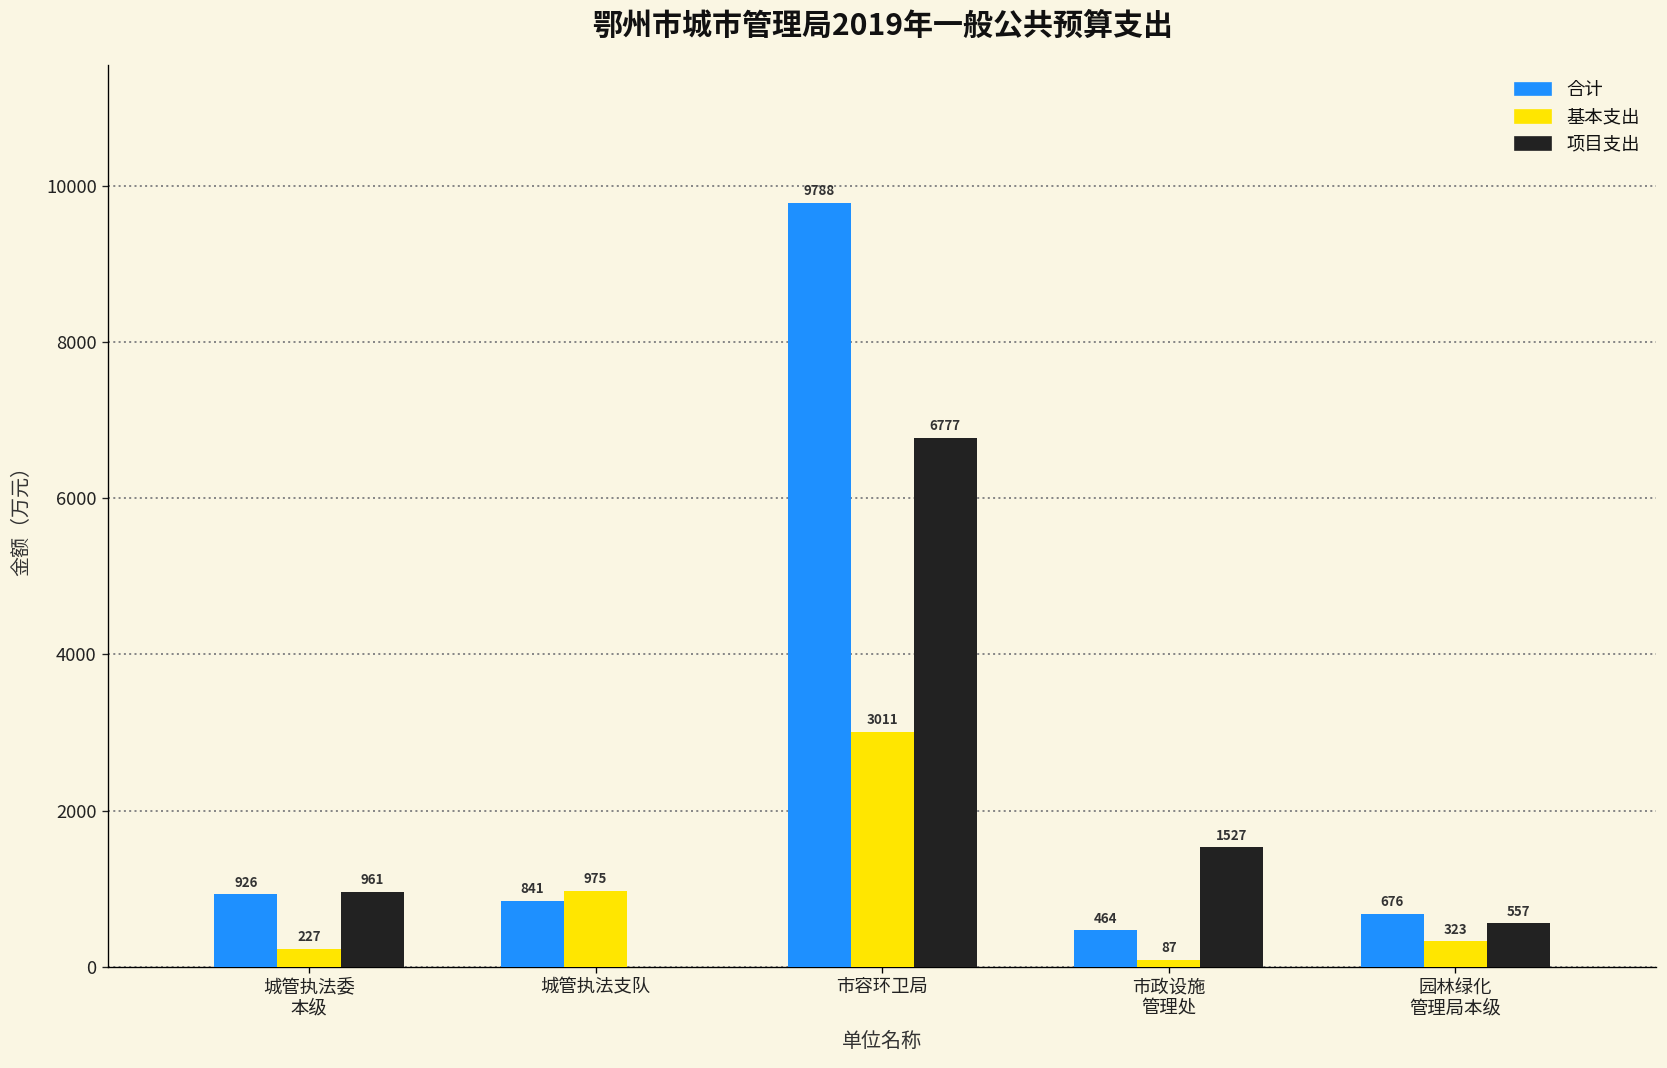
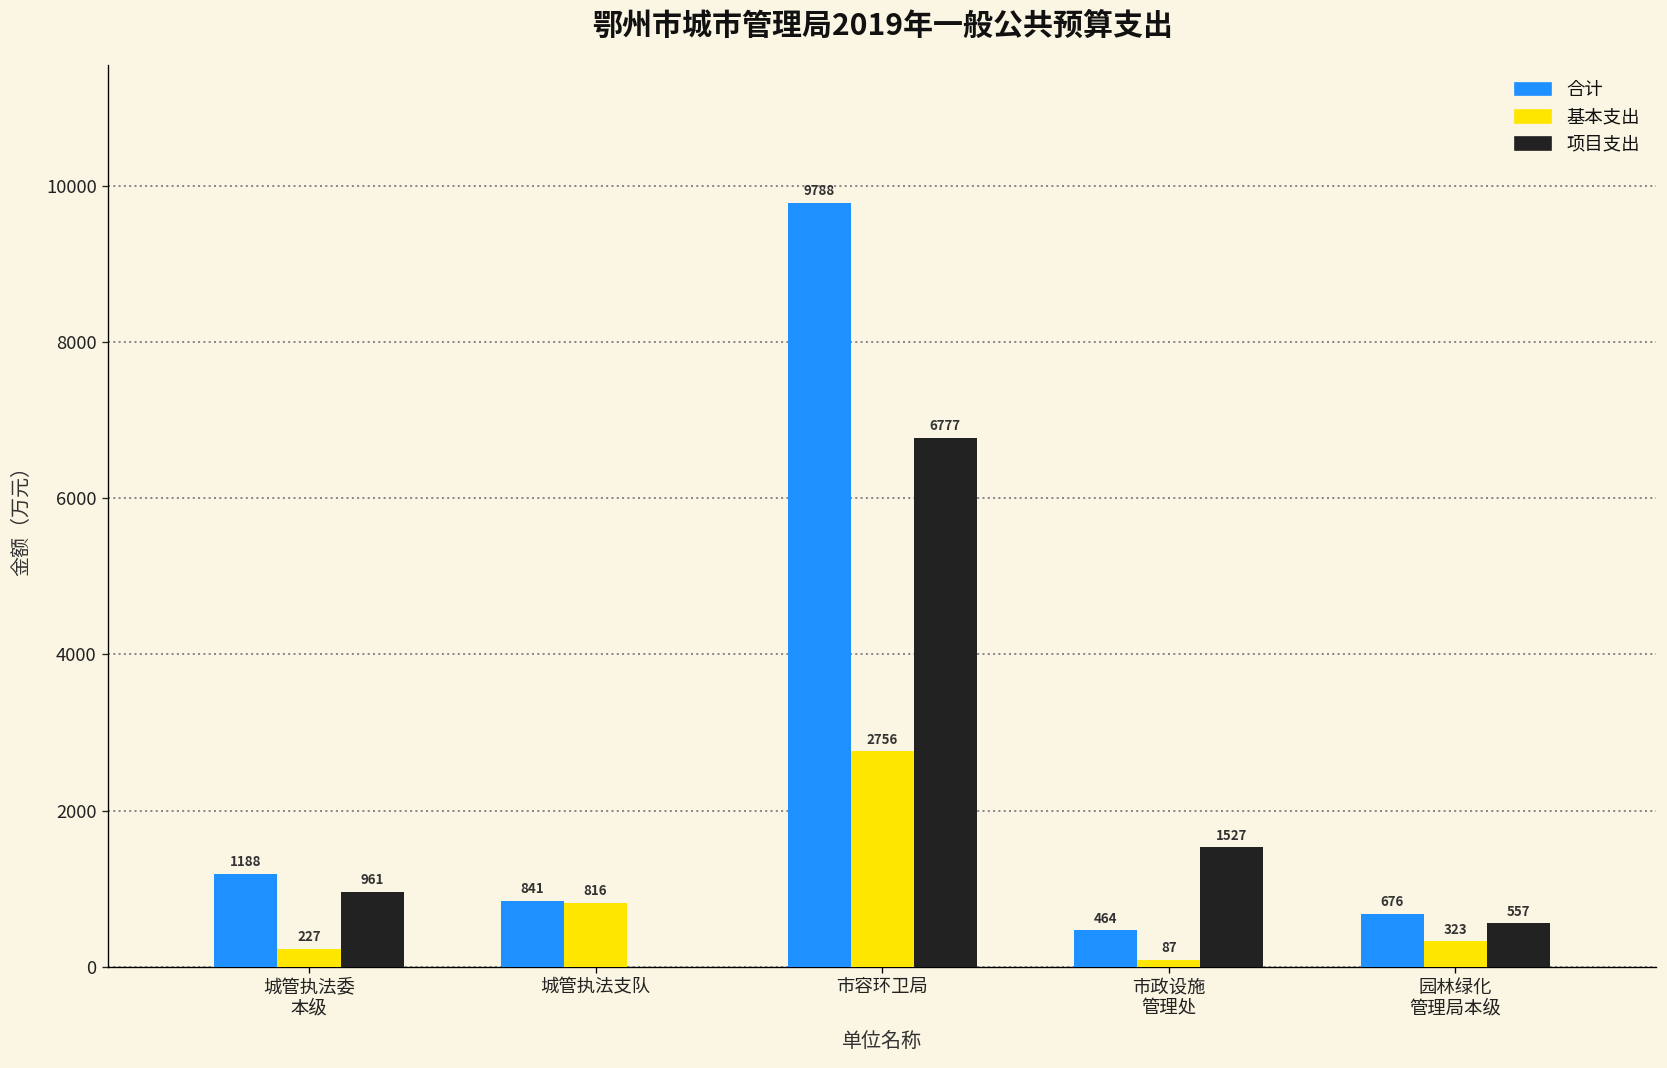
  {
    "合计": {
-     "城管执法委 本级": 926,
+     "城管执法委 本级": 1188,
      "城管执法支队": 841,
      "市容环卫局": 9788,
      "市政设施 管理处": 464,
      "园林绿化 管理局本级": 676
    },
    "基本支出": {
      "城管执法委 本级": 227,
-     "城管执法支队": 975,
-     "市容环卫局": 3011,
+     "城管执法支队": 816,
+     "市容环卫局": 2756,
      "市政设施 管理处": 87,
      "园林绿化 管理局本级": 323
    },
    "项目支出": {
      "城管执法委 本级": 961,
      "市容环卫局": 6777,
      "市政设施 管理处": 1527,
      "园林绿化 管理局本级": 557
    }
  }
